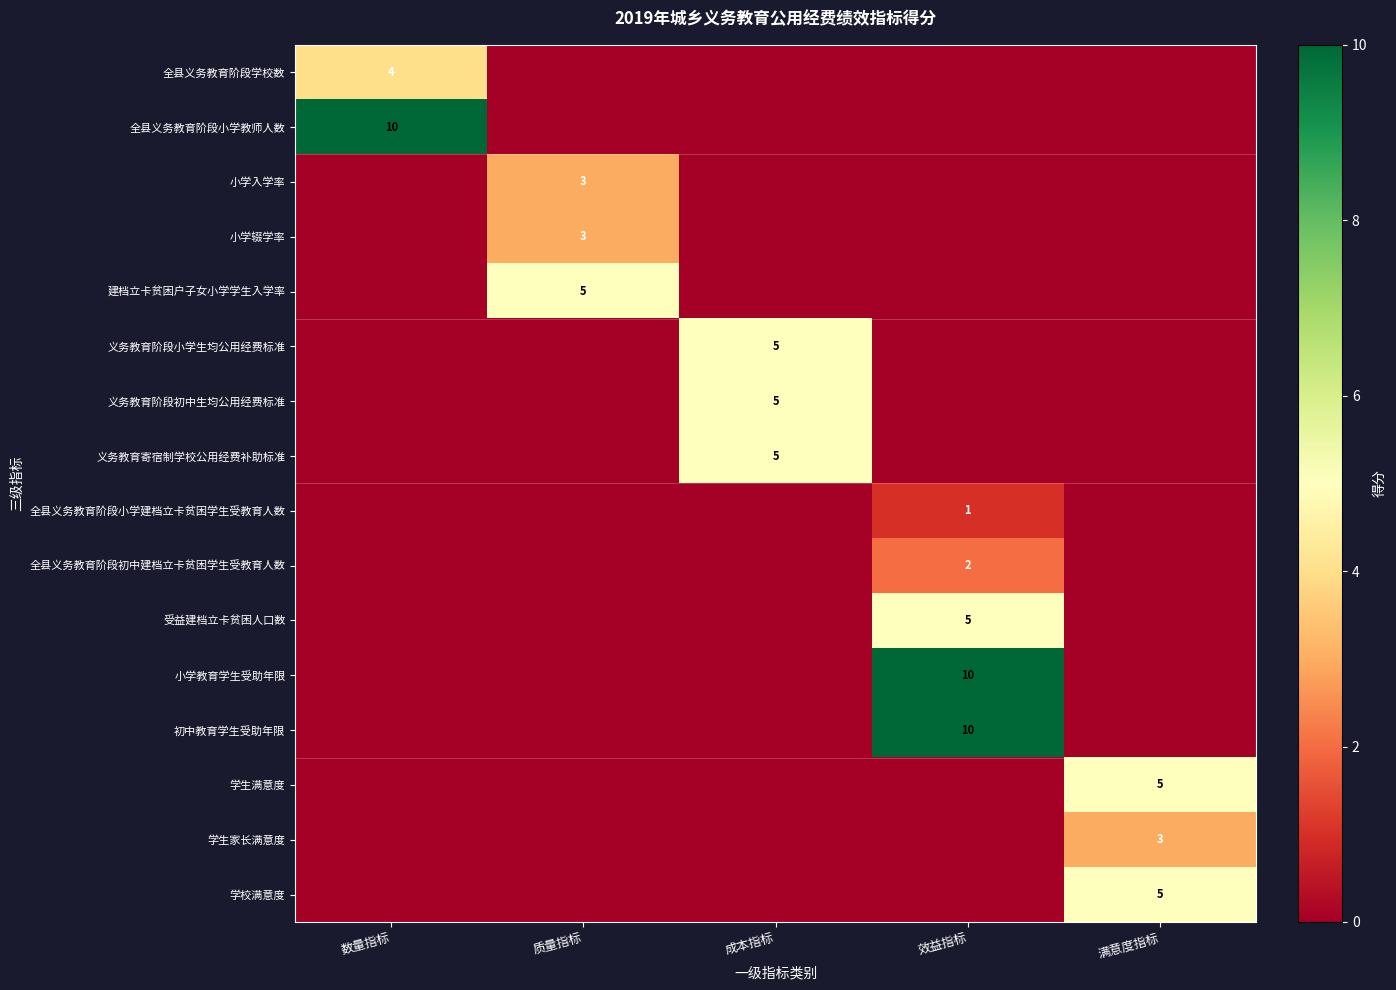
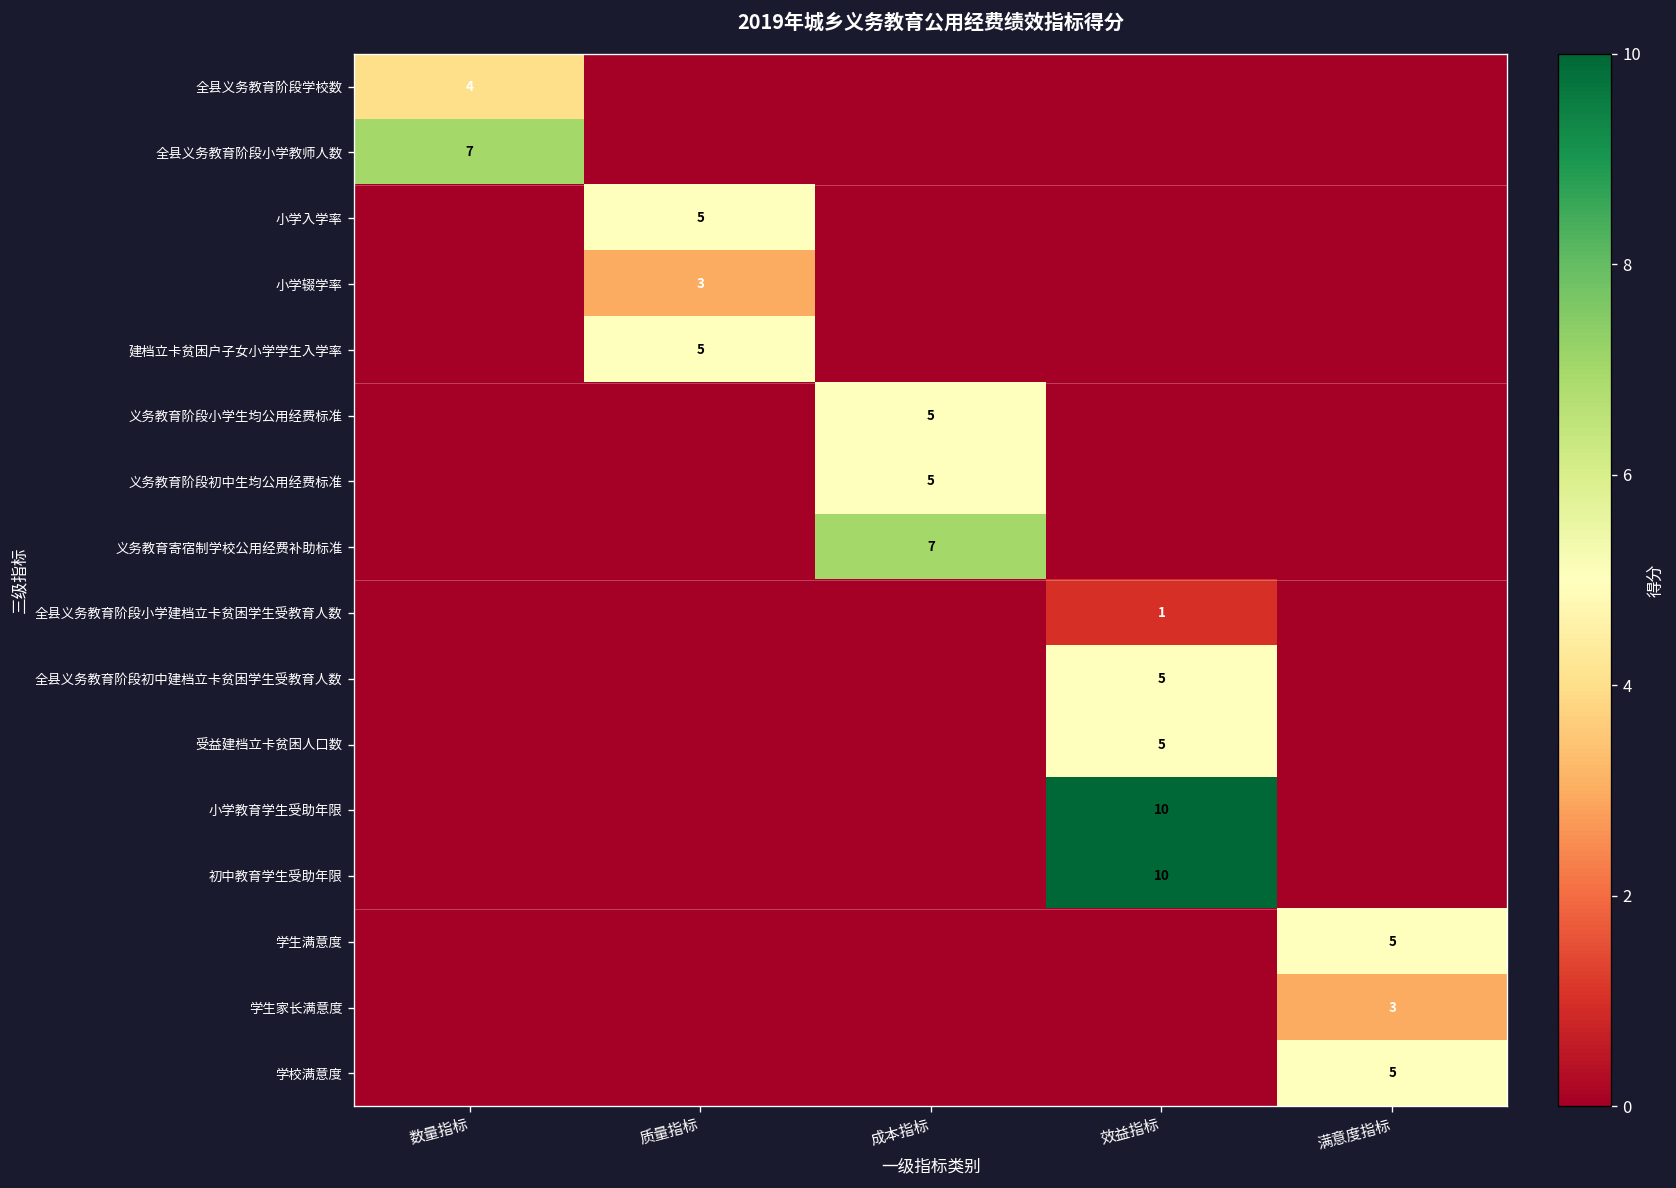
  {
    "全县义务教育阶段学校数": {
      "数量指标": 4
    },
    "全县义务教育阶段小学教师人数": {
-     "数量指标": 10
+     "数量指标": 7
    },
    "小学入学率": {
-     "质量指标": 3
+     "质量指标": 5
    },
    "小学辍学率": {
      "质量指标": 3
    },
    "建档立卡贫困户子女小学学生入学率": {
      "质量指标": 5
    },
    "义务教育阶段小学生均公用经费标准": {
      "成本指标": 5
    },
    "义务教育阶段初中生均公用经费标准": {
      "成本指标": 5
    },
    "义务教育寄宿制学校公用经费补助标准": {
-     "成本指标": 5
+     "成本指标": 7
    },
    "全县义务教育阶段小学建档立卡贫困学生受教育人数": {
      "效益指标": 1
    },
    "全县义务教育阶段初中建档立卡贫困学生受教育人数": {
-     "效益指标": 2
+     "效益指标": 5
    },
    "受益建档立卡贫困人口数": {
      "效益指标": 5
    },
    "小学教育学生受助年限": {
      "效益指标": 10
    },
    "初中教育学生受助年限": {
      "效益指标": 10
    },
    "学生满意度": {
      "满意度指标": 5
    },
    "学生家长满意度": {
      "满意度指标": 3
    },
    "学校满意度": {
      "满意度指标": 5
    }
  }
